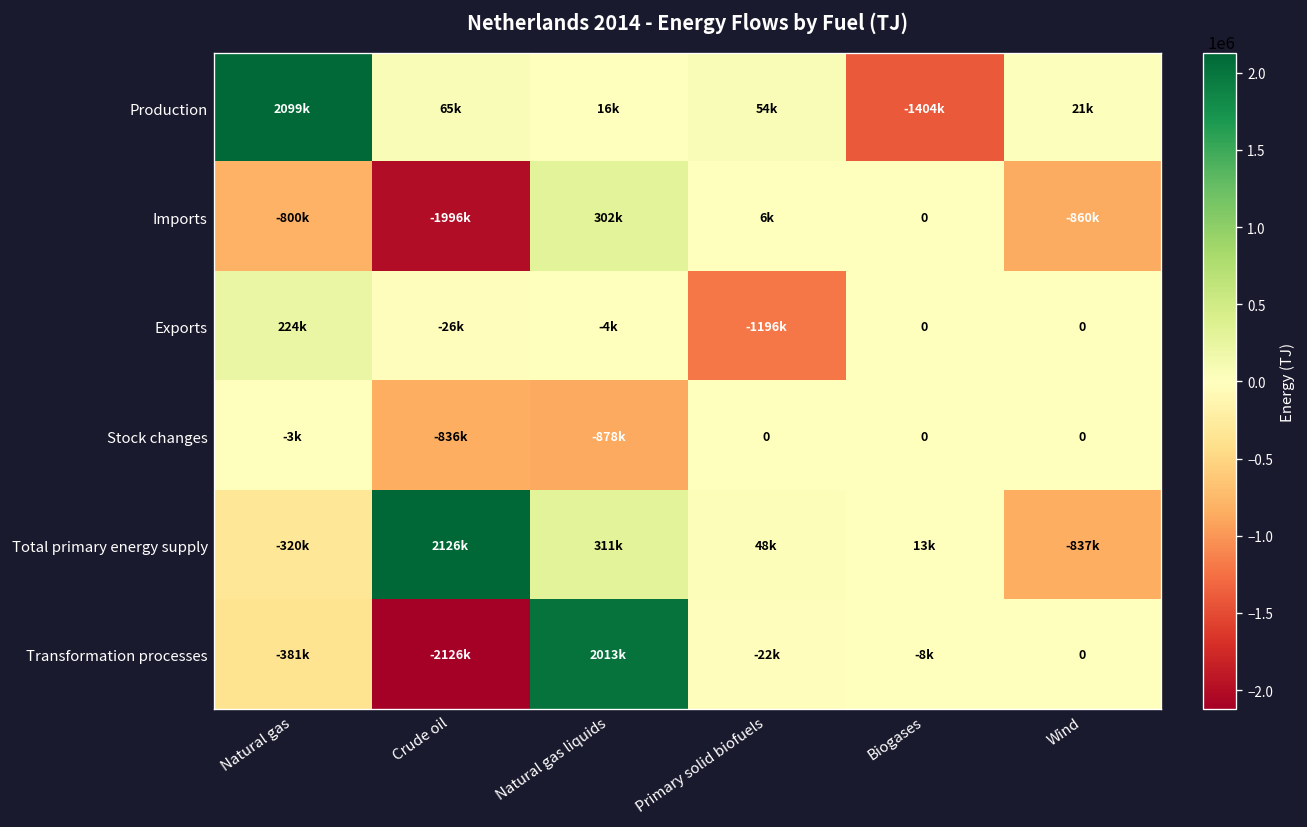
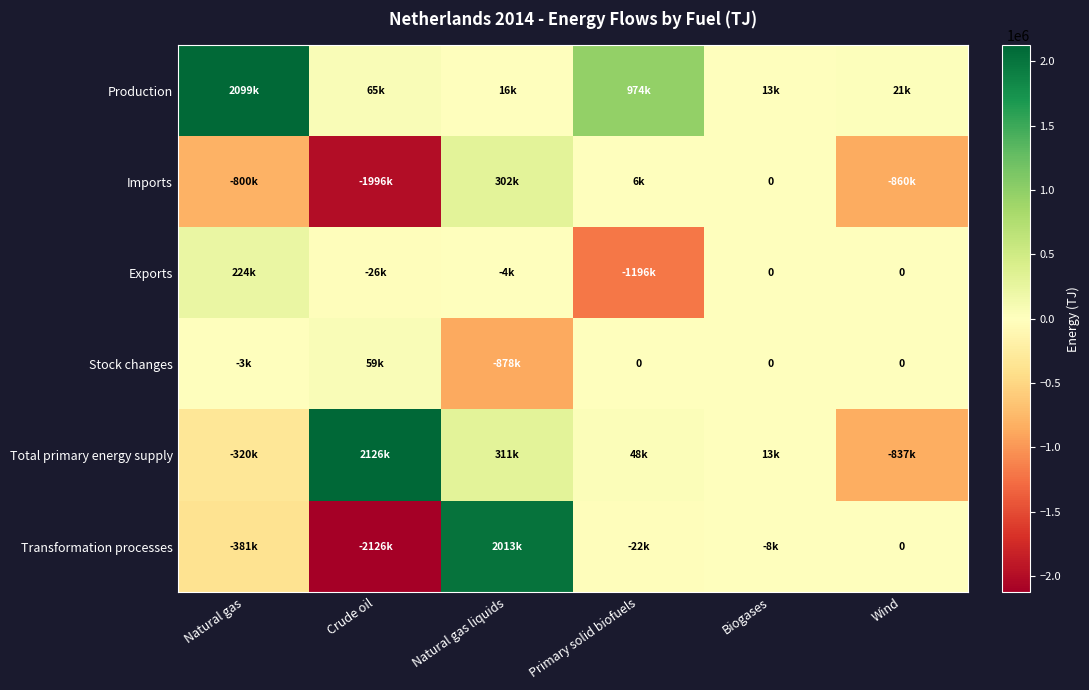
  {
    "Production": {
      "Natural gas": "2099k",
      "Crude oil": "65k",
      "Natural gas liquids": "16k",
-     "Primary solid biofuels": "54k",
-     "Biogases": "-1404k",
+     "Primary solid biofuels": "974k",
+     "Biogases": "13k",
      "Wind": "21k"
    },
    "Imports": {
      "Natural gas": "-800k",
      "Crude oil": "-1996k",
      "Natural gas liquids": "302k",
      "Primary solid biofuels": "6k",
      "Biogases": "0",
      "Wind": "-860k"
    },
    "Exports": {
      "Natural gas": "224k",
      "Crude oil": "-26k",
      "Natural gas liquids": "-4k",
      "Primary solid biofuels": "-1196k",
      "Biogases": "0",
      "Wind": "0"
    },
    "Stock changes": {
      "Natural gas": "-3k",
-     "Crude oil": "-836k",
+     "Crude oil": "59k",
      "Natural gas liquids": "-878k",
      "Primary solid biofuels": "0",
      "Biogases": "0",
      "Wind": "0"
    },
    "Total primary energy supply": {
      "Natural gas": "-320k",
      "Crude oil": "2126k",
      "Natural gas liquids": "311k",
      "Primary solid biofuels": "48k",
      "Biogases": "13k",
      "Wind": "-837k"
    },
    "Transformation processes": {
      "Natural gas": "-381k",
      "Crude oil": "-2126k",
      "Natural gas liquids": "2013k",
      "Primary solid biofuels": "-22k",
      "Biogases": "-8k",
      "Wind": "0"
    }
  }
